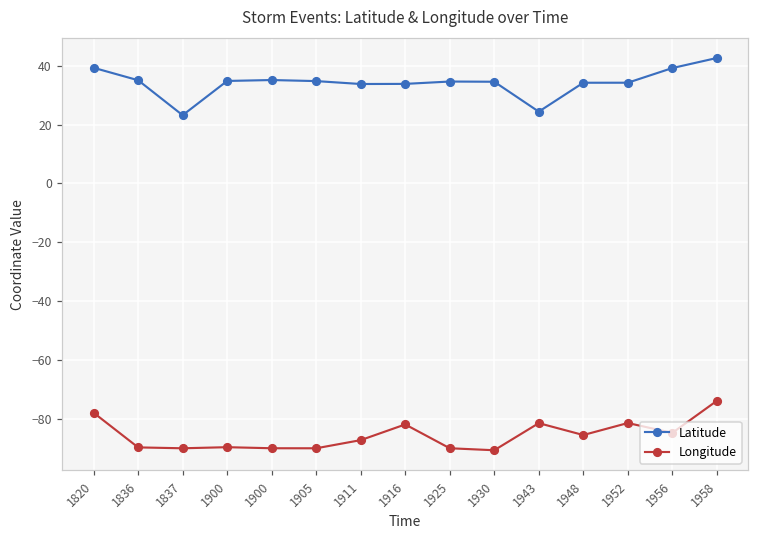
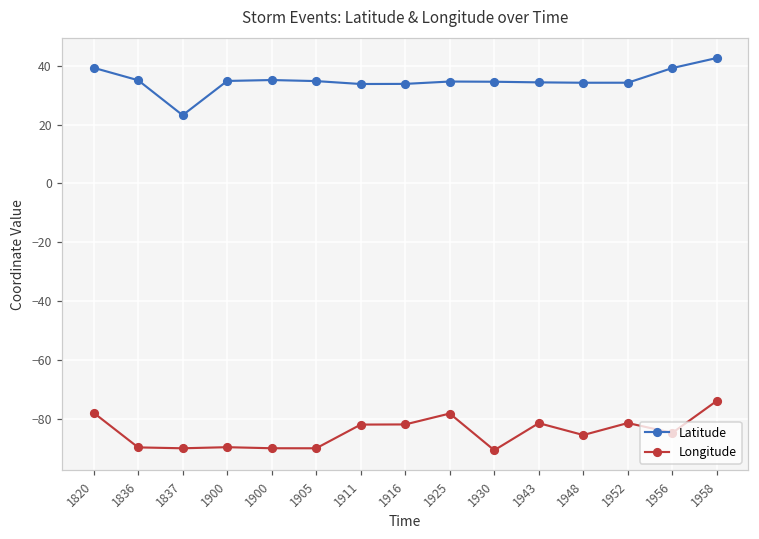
  {
    "Latitude": {
      "1820": 39,
      "1836": 35,
      "1837": 23,
      "1905": 35,
      "1911": 34,
      "1916": 34,
      "1925": 35,
      "1930": 35,
-     "1943": 24,
+     "1943": 34,
      "1948": 34,
      "1952": 34,
      "1956": 39,
      "1958": 43
    },
    "Longitude": {
      "1820": -78,
      "1836": -90,
      "1837": -90,
      "1905": -90,
-     "1911": -87,
+     "1911": -82,
      "1916": -82,
-     "1925": -90,
+     "1925": -78,
      "1930": -91,
      "1943": -81,
      "1948": -85,
      "1952": -81,
      "1958": -74
    }
  }
